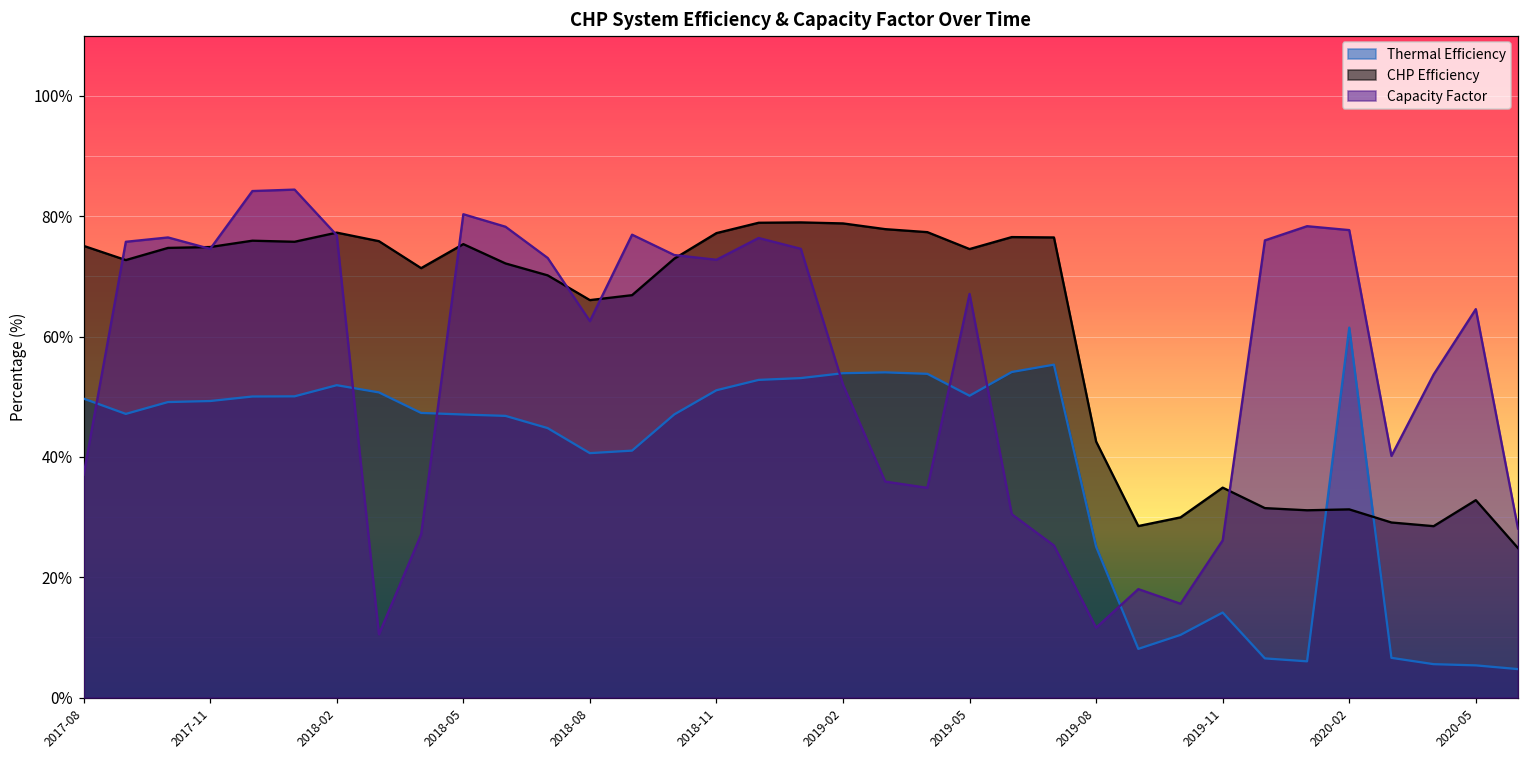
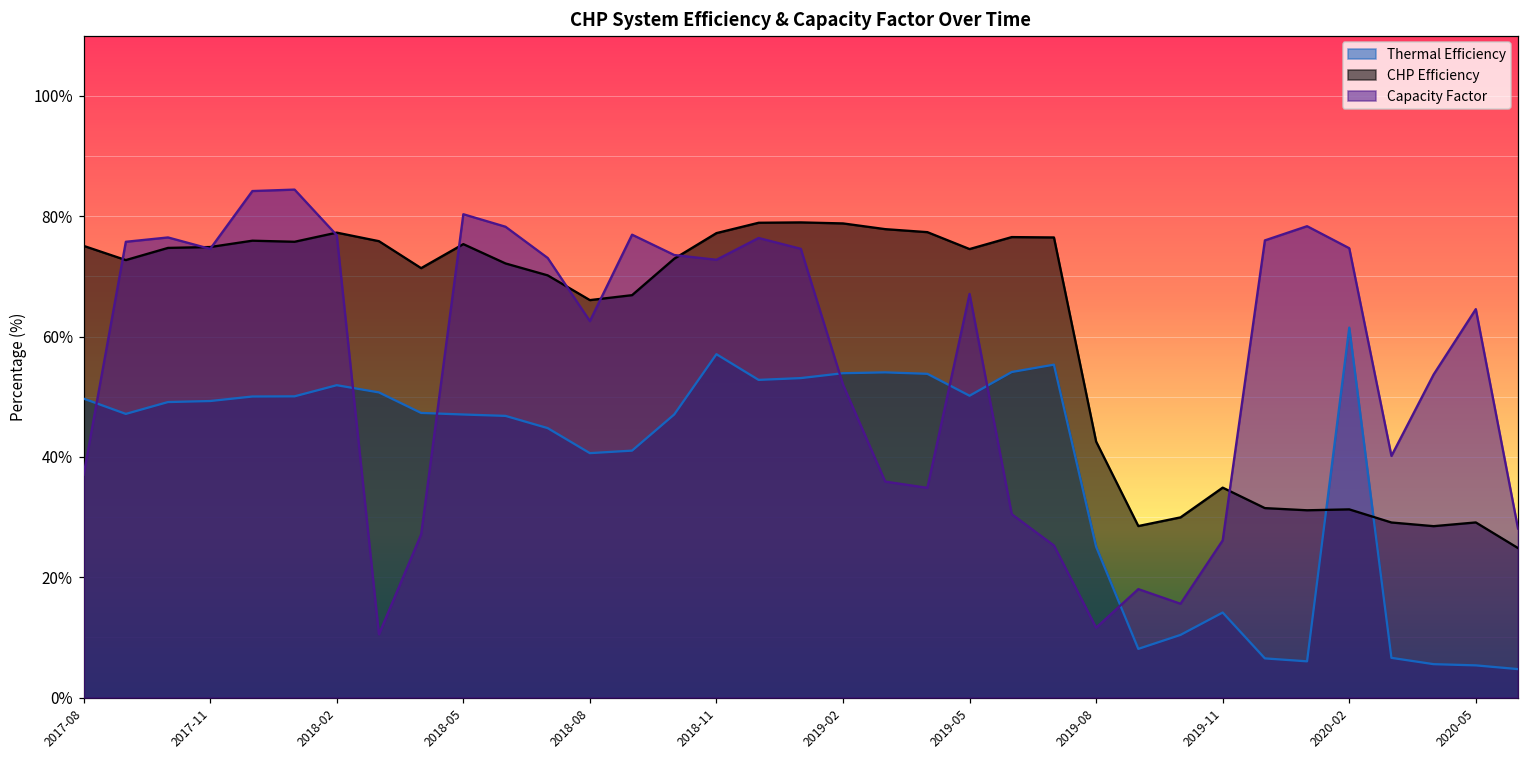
  {
    "Thermal Efficiency": {
      "2017-08": "50%",
      "2017-11": "49%",
      "2018-02": "52%",
      "2018-05": "47%",
      "2018-08": "41%",
-     "2018-11": "51%",
+     "2018-11": "57%",
      "2019-02": "54%",
      "2019-05": "50%",
      "2019-08": "25%",
      "2019-11": "14%",
      "2020-02": "61%",
      "2020-05": "5%"
    },
    "CHP Efficiency": {
      "2017-08": "75%",
      "2018-05": "75%",
      "2018-08": "66%",
      "2018-11": "77%",
      "2019-02": "79%",
      "2019-05": "75%",
      "2019-08": "43%",
      "2019-11": "35%",
      "2020-02": "31%",
-     "2020-05": "33%"
+     "2020-05": "29%"
    },
    "Capacity Factor": {
      "2017-08": "37%",
      "2018-05": "80%",
      "2018-08": "63%",
      "2018-11": "73%",
      "2019-02": "52%",
      "2019-05": "67%",
      "2019-08": "12%",
      "2019-11": "26%",
-     "2020-02": "78%",
+     "2020-02": "75%",
      "2020-05": "65%"
    }
  }
